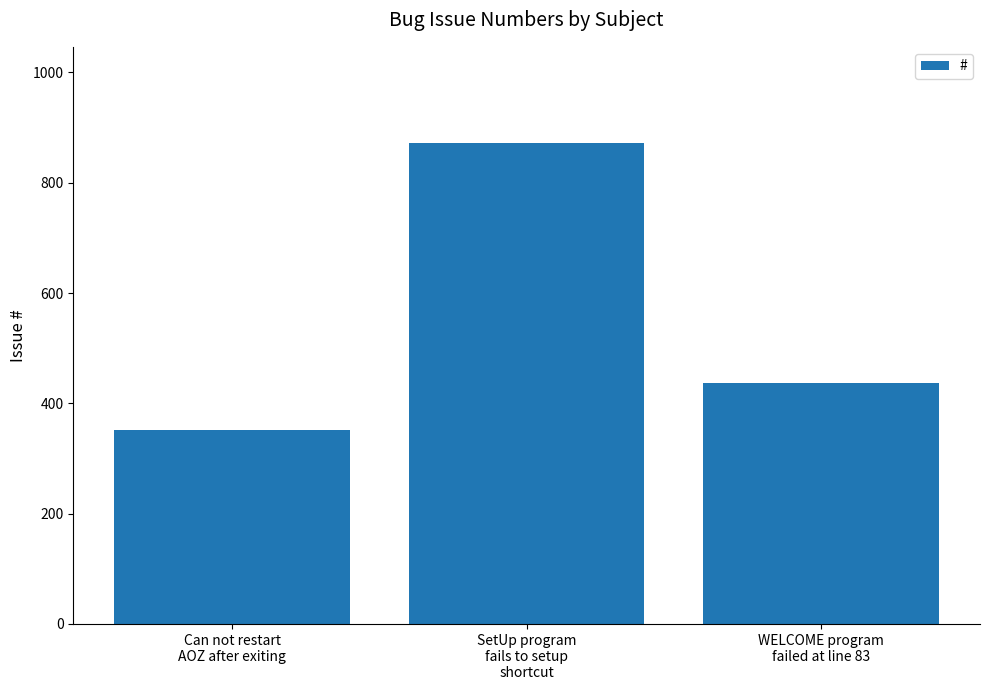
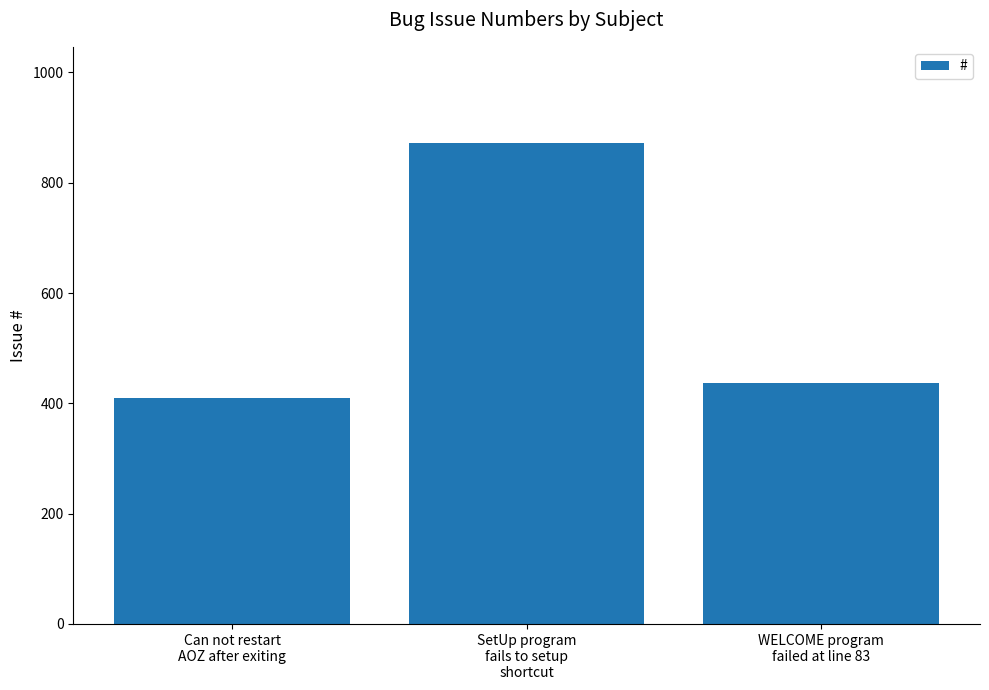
  {
-   "Can not restart AOZ after exiting": 350,
+   "Can not restart AOZ after exiting": 410,
    "SetUp program fails to setup shortcut": 870,
    "WELCOME program failed at line 83": 440
  }
